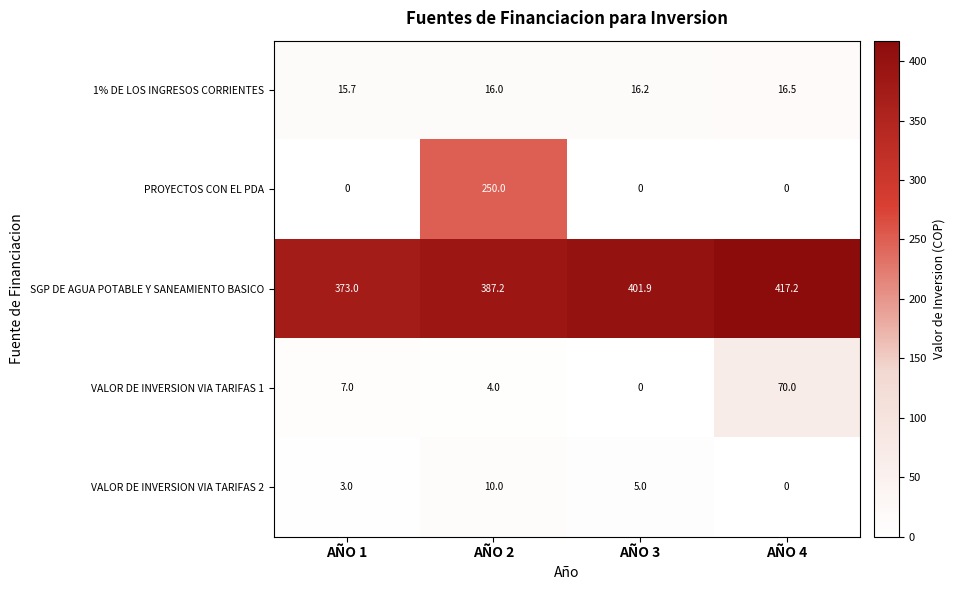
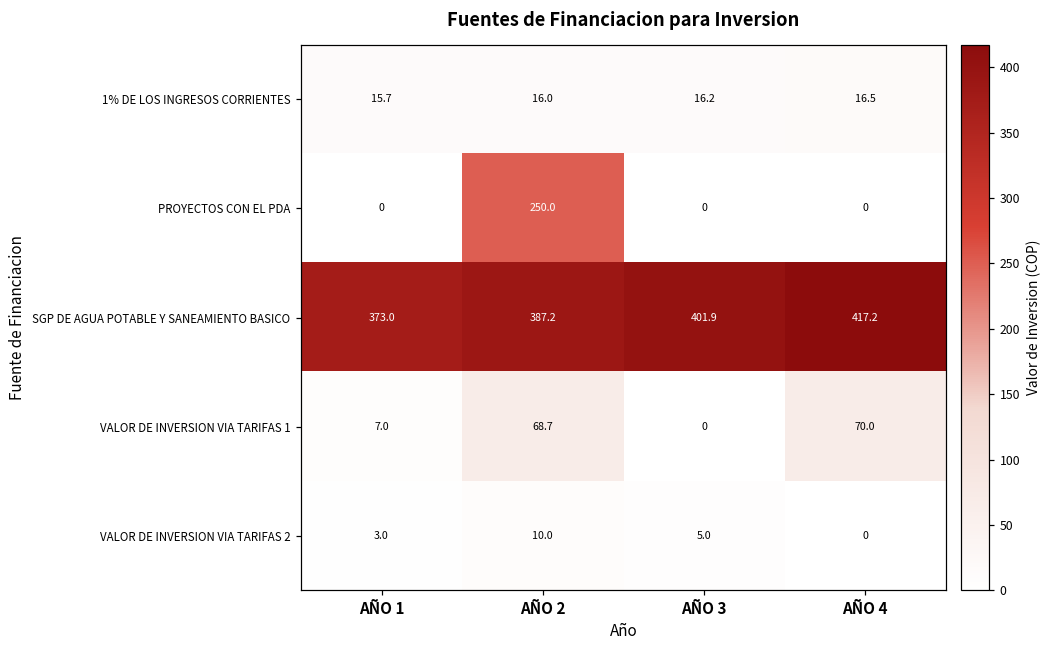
  {
    "1% DE LOS INGRESOS CORRIENTES": {
      "AÑO 1": 15.7,
      "AÑO 2": 16.0,
      "AÑO 3": 16.2,
      "AÑO 4": 16.5
    },
    "PROYECTOS CON EL PDA": {
      "AÑO 1": 0,
      "AÑO 2": 250.0,
      "AÑO 3": 0,
      "AÑO 4": 0
    },
    "SGP DE AGUA POTABLE Y SANEAMIENTO BASICO": {
      "AÑO 1": 373.0,
      "AÑO 2": 387.2,
      "AÑO 3": 401.9,
      "AÑO 4": 417.2
    },
    "VALOR DE INVERSION VIA TARIFAS 1": {
      "AÑO 1": 7.0,
-     "AÑO 2": 4.0,
+     "AÑO 2": 68.7,
      "AÑO 3": 0,
      "AÑO 4": 70.0
    },
    "VALOR DE INVERSION VIA TARIFAS 2": {
      "AÑO 1": 3.0,
      "AÑO 2": 10.0,
      "AÑO 3": 5.0,
      "AÑO 4": 0
    }
  }
